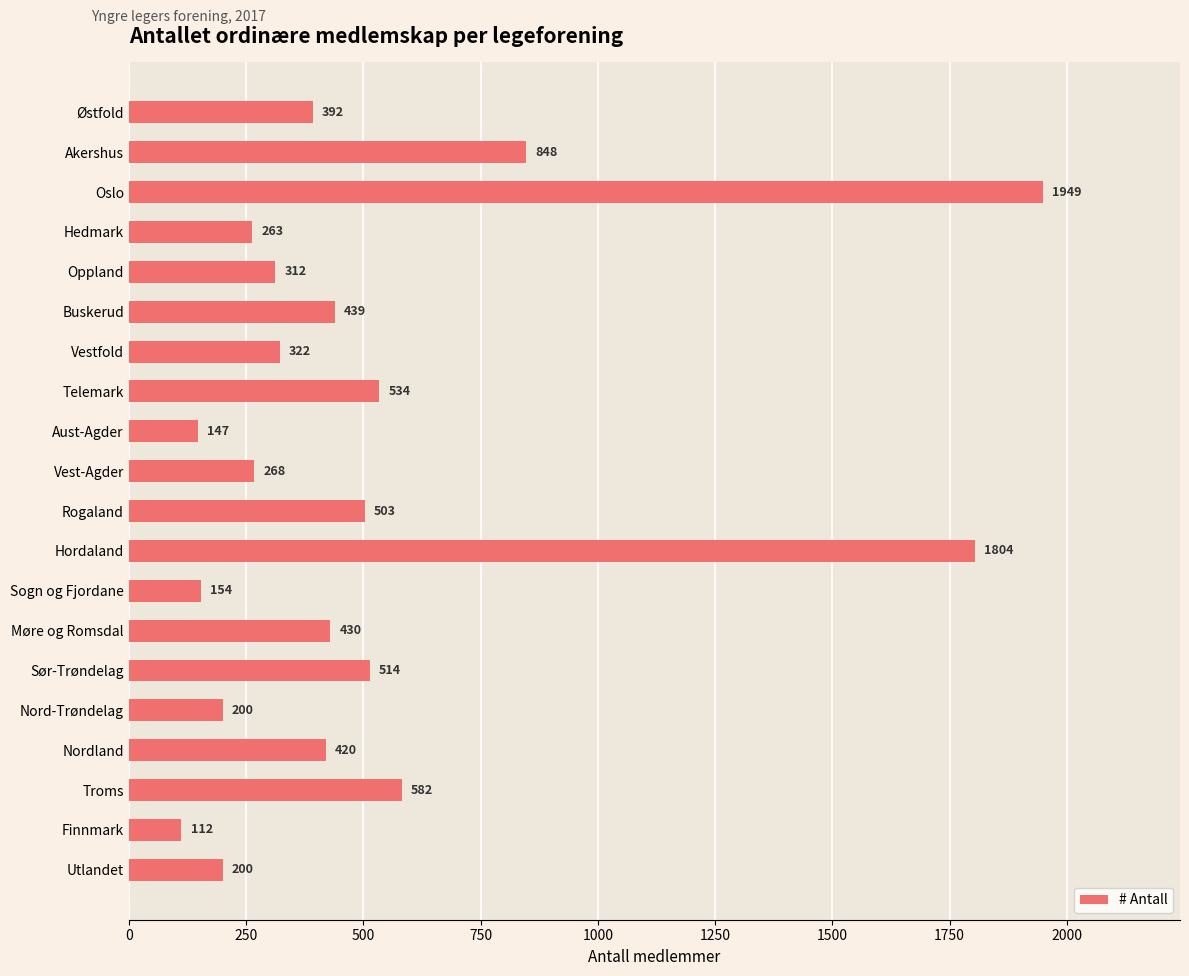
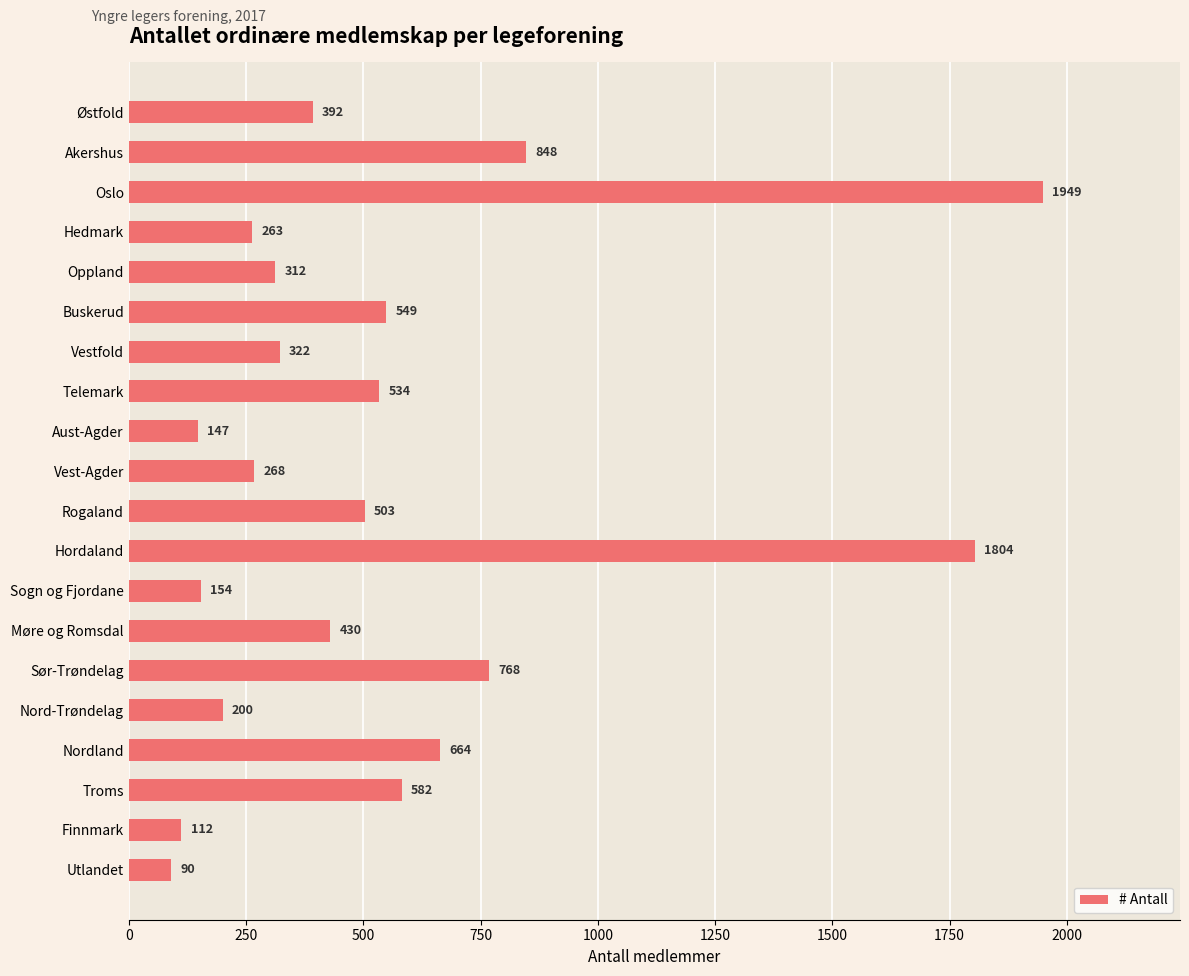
  {
    "Østfold": 392,
    "Akershus": 848,
    "Oslo": 1949,
    "Hedmark": 263,
    "Oppland": 312,
-   "Buskerud": 439,
+   "Buskerud": 549,
    "Vestfold": 322,
    "Telemark": 534,
    "Aust-Agder": 147,
    "Vest-Agder": 268,
    "Rogaland": 503,
    "Hordaland": 1804,
    "Sogn og Fjordane": 154,
    "Møre og Romsdal": 430,
-   "Sør-Trøndelag": 514,
+   "Sør-Trøndelag": 768,
    "Nord-Trøndelag": 200,
-   "Nordland": 420,
+   "Nordland": 664,
    "Troms": 582,
    "Finnmark": 112,
-   "Utlandet": 200
+   "Utlandet": 90
  }
